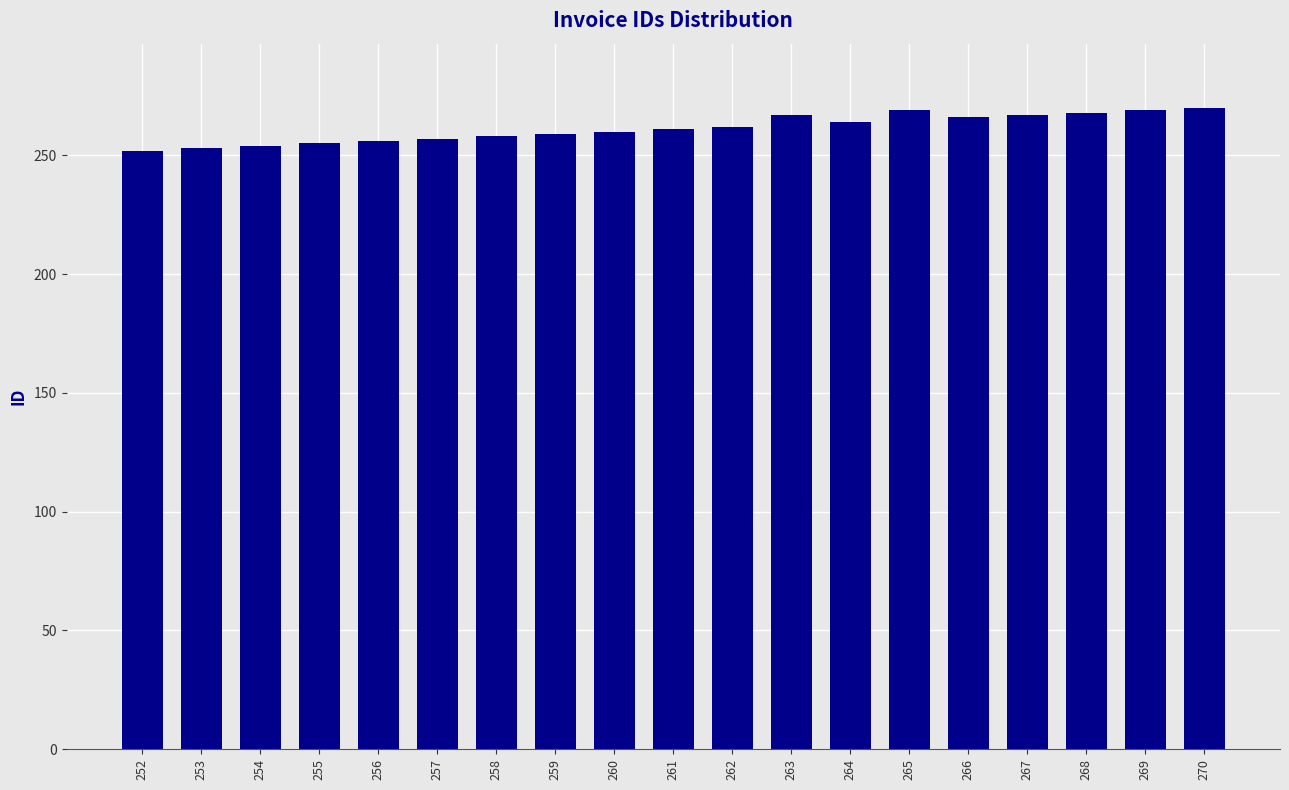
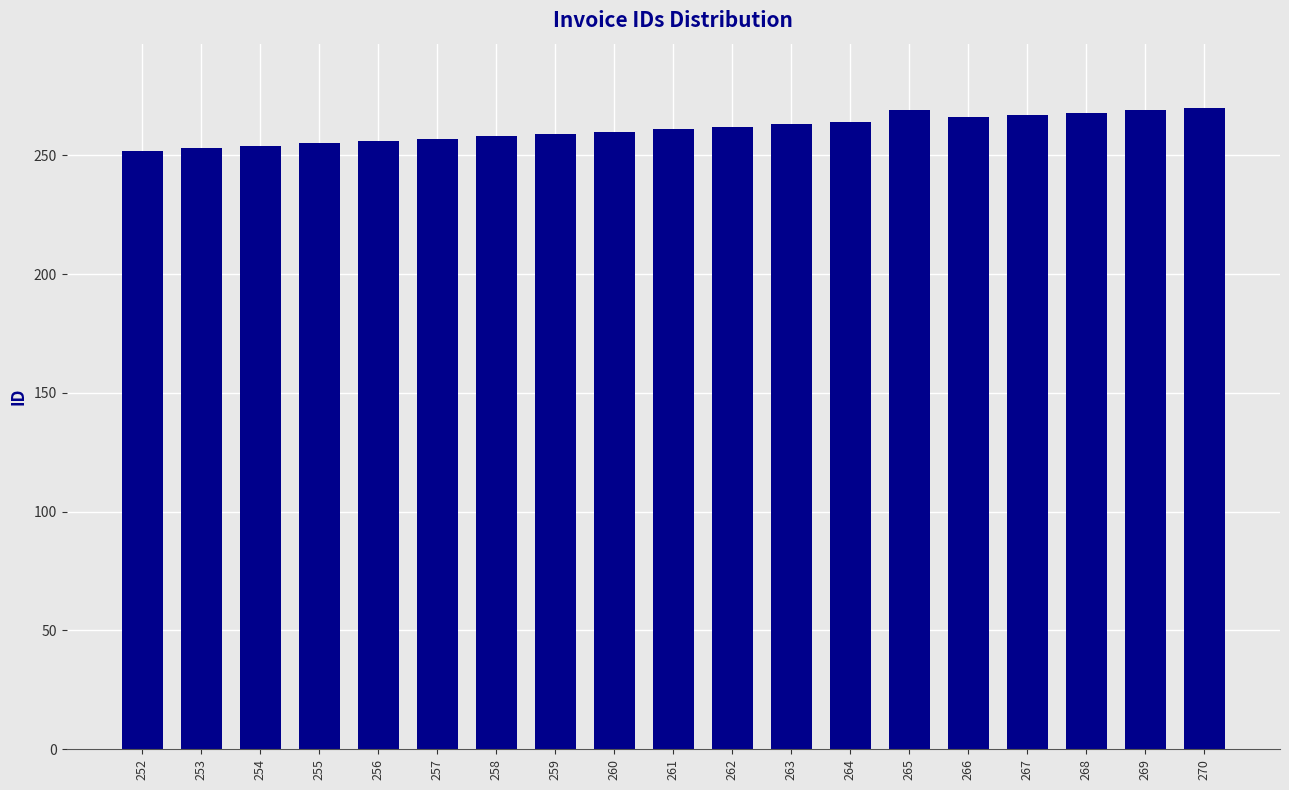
  {
    "252": 252,
    "253": 253,
    "254": 254,
    "255": 255,
    "256": 256,
    "257": 257,
    "258": 258,
    "259": 259,
    "260": 260,
    "261": 261,
    "262": 262,
-   "263": 267,
+   "263": 263,
    "264": 264,
    "265": 269,
    "266": 266,
    "267": 267,
    "268": 268,
    "269": 269,
    "270": 270
  }
